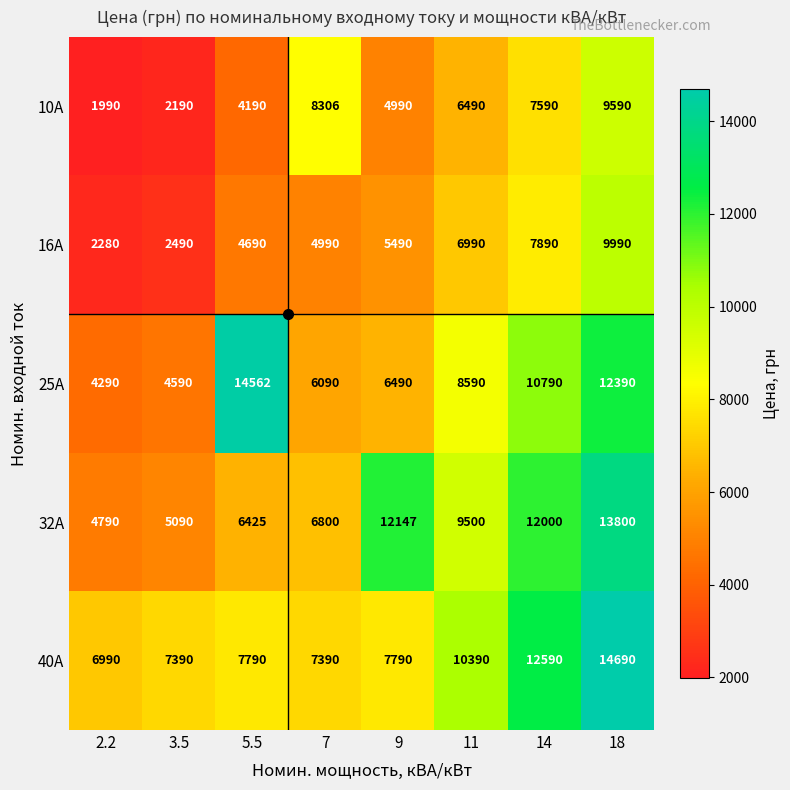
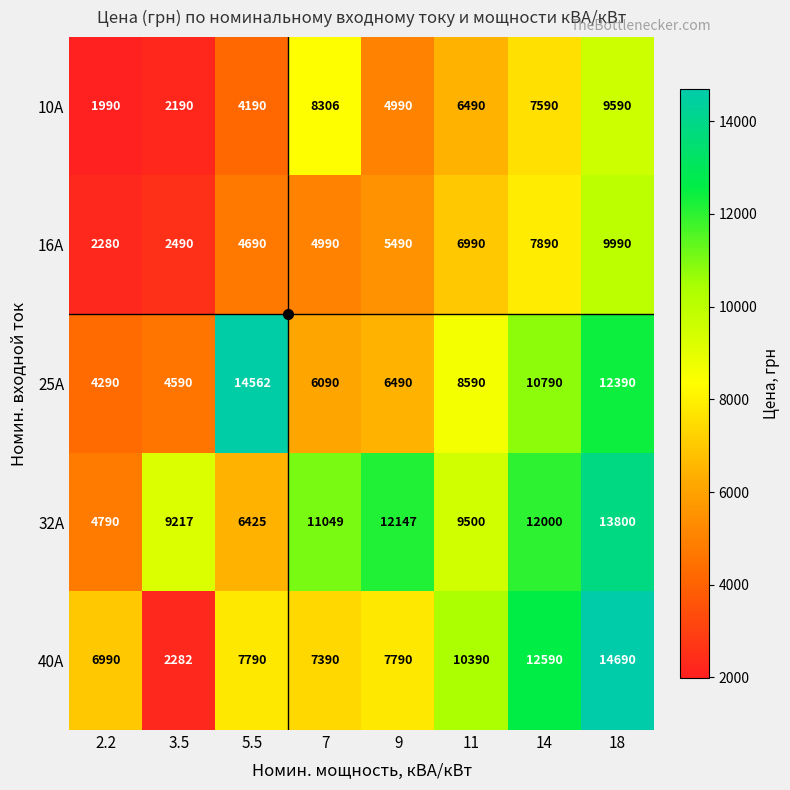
  {
    "10А": {
      "2.2": 1990,
      "3.5": 2190,
      "5.5": 4190,
      "7": 8306,
      "9": 4990,
      "11": 6490,
      "14": 7590,
      "18": 9590
    },
    "16А": {
      "2.2": 2280,
      "3.5": 2490,
      "5.5": 4690,
      "7": 4990,
      "9": 5490,
      "11": 6990,
      "14": 7890,
      "18": 9990
    },
    "25А": {
      "2.2": 4290,
      "3.5": 4590,
      "5.5": 14562,
      "7": 6090,
      "9": 6490,
      "11": 8590,
      "14": 10790,
      "18": 12390
    },
    "32А": {
      "2.2": 4790,
-     "3.5": 5090,
+     "3.5": 9217,
      "5.5": 6425,
-     "7": 6800,
+     "7": 11049,
      "9": 12147,
      "11": 9500,
      "14": 12000,
      "18": 13800
    },
    "40А": {
      "2.2": 6990,
-     "3.5": 7390,
+     "3.5": 2282,
      "5.5": 7790,
      "7": 7390,
      "9": 7790,
      "11": 10390,
      "14": 12590,
      "18": 14690
    }
  }
